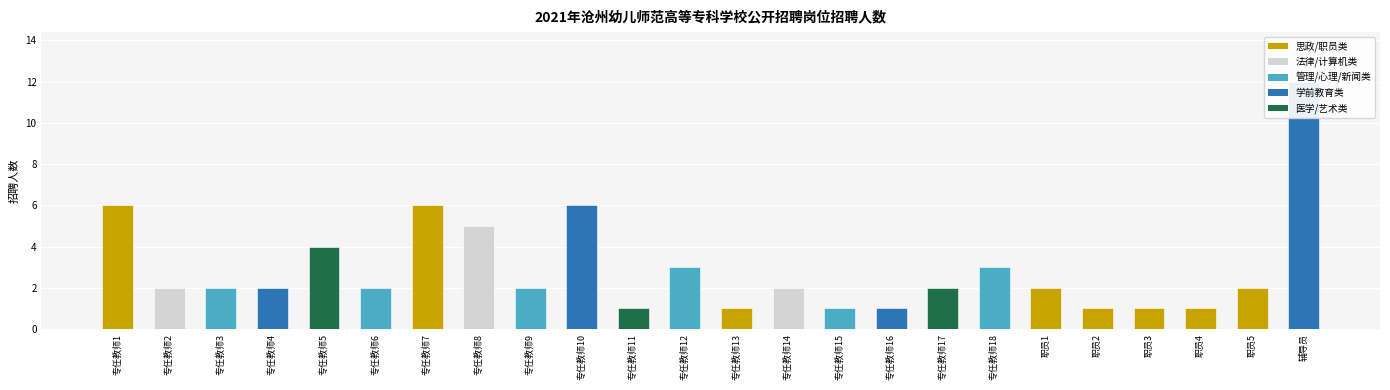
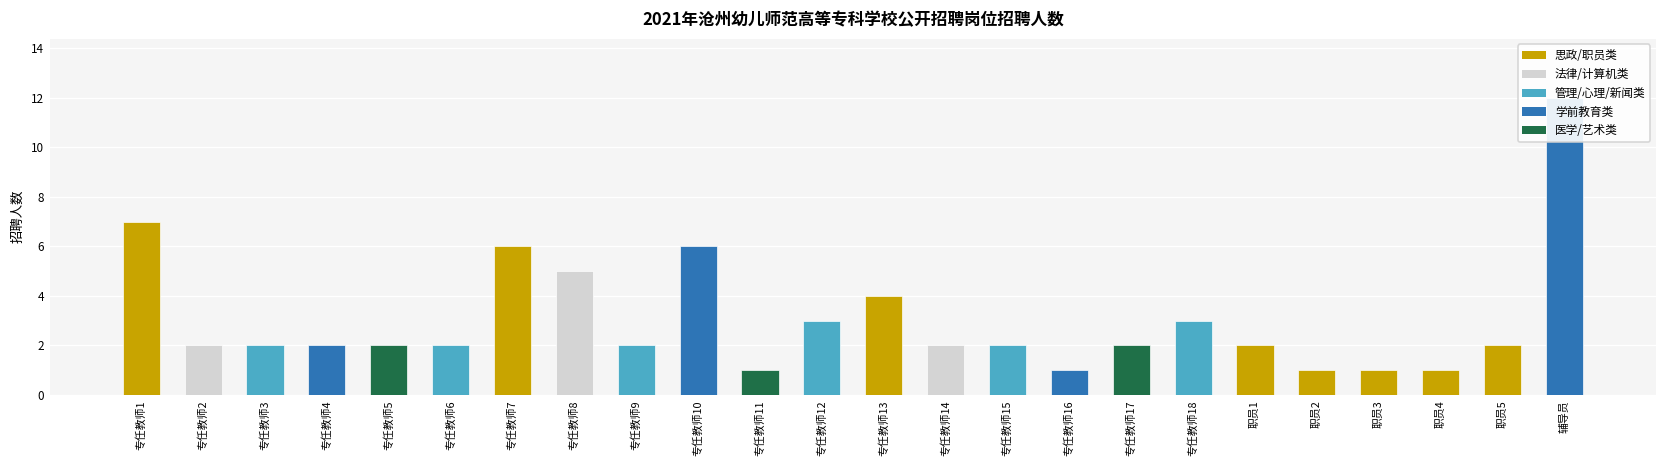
  {
-   "专任教师1": 6,
+   "专任教师1": 7,
    "专任教师2": 2,
    "专任教师3": 2,
    "专任教师4": 2,
-   "专任教师5": 4,
+   "专任教师5": 2,
    "专任教师6": 2,
    "专任教师7": 6,
    "专任教师8": 5,
    "专任教师9": 2,
    "专任教师10": 6,
    "专任教师11": 1,
    "专任教师12": 3,
-   "专任教师13": 1,
+   "专任教师13": 4,
    "专任教师14": 2,
-   "专任教师15": 1,
+   "专任教师15": 2,
    "专任教师16": 1,
    "专任教师17": 2,
    "专任教师18": 3,
    "职员1": 2,
    "职员2": 1,
    "职员3": 1,
    "职员4": 1,
    "职员5": 2
  }
